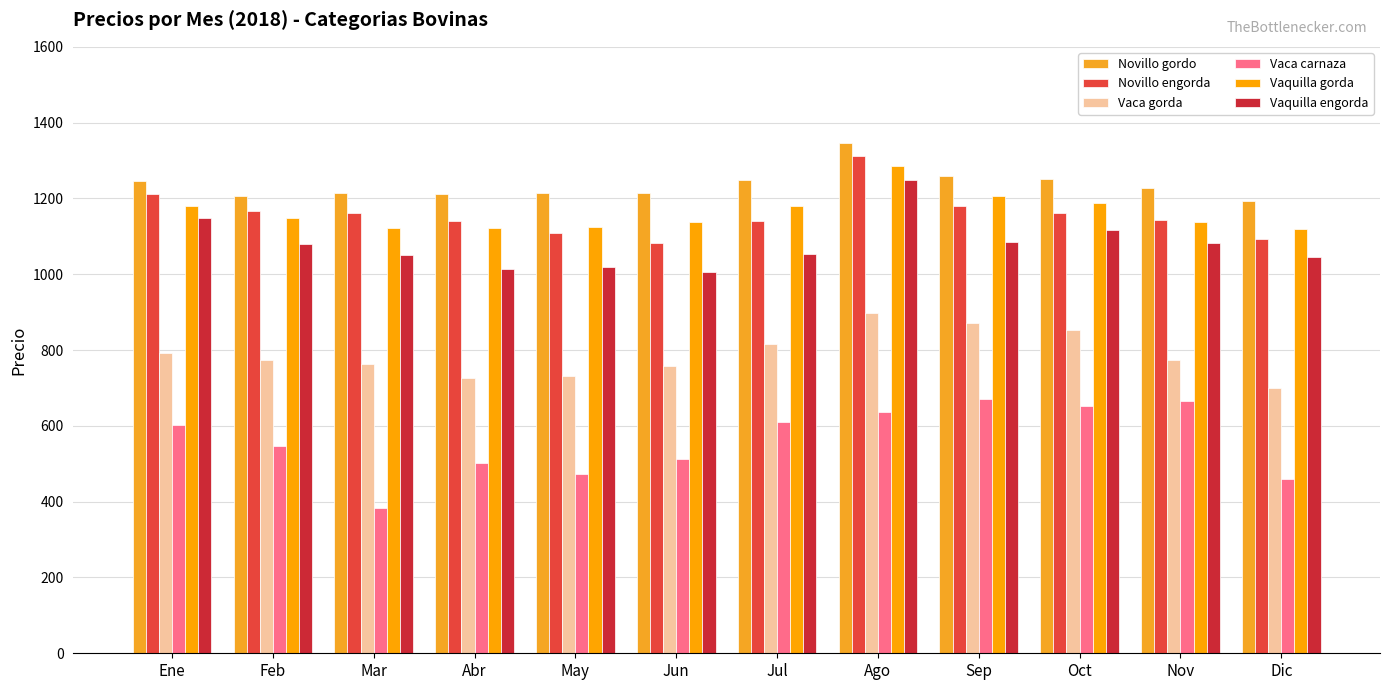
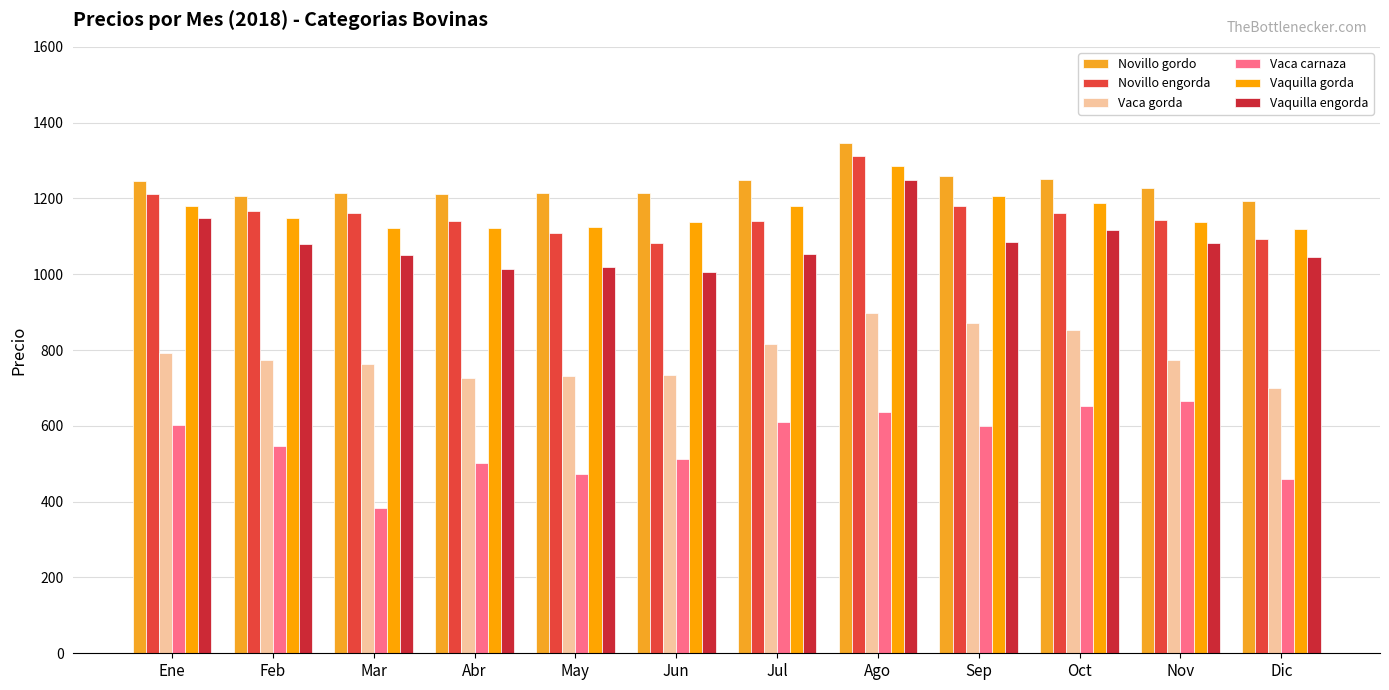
  {
    "Vaca gorda": {
      "Ene": 790,
      "Feb": 770,
      "Mar": 760,
      "Abr": 730,
      "May": 730,
-     "Jun": 760,
+     "Jun": 730,
      "Jul": 810,
      "Ago": 900,
      "Sep": 870,
      "Oct": 850,
      "Nov": 770,
      "Dic": 700
    },
    "Vaca carnaza": {
      "Ene": 600,
      "Feb": 550,
      "Mar": 380,
      "Abr": 500,
      "May": 470,
      "Jun": 510,
      "Jul": 610,
      "Ago": 640,
-     "Sep": 670,
+     "Sep": 600,
      "Oct": 650,
      "Nov": 670,
      "Dic": 460
    }
  }
